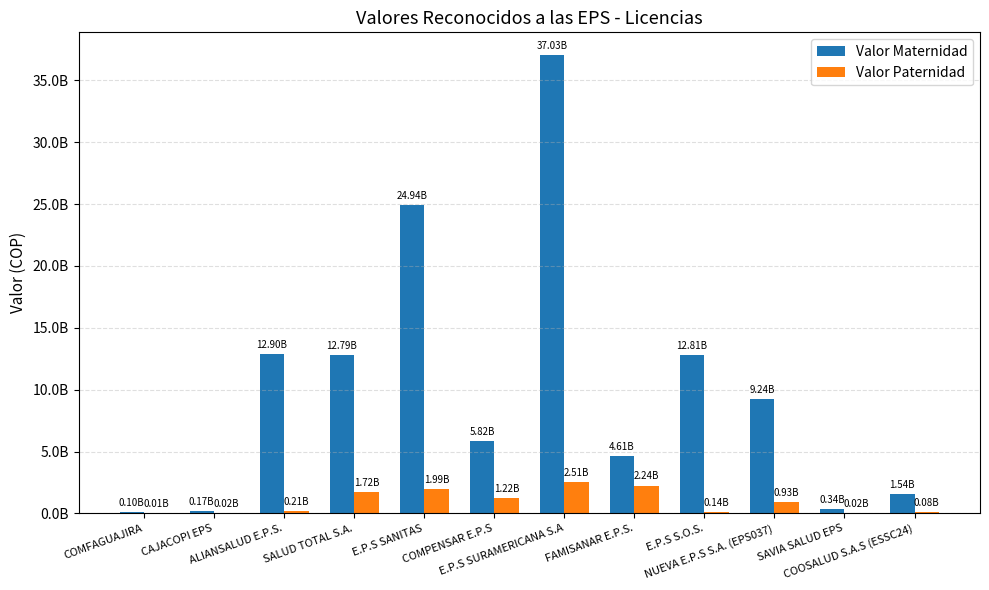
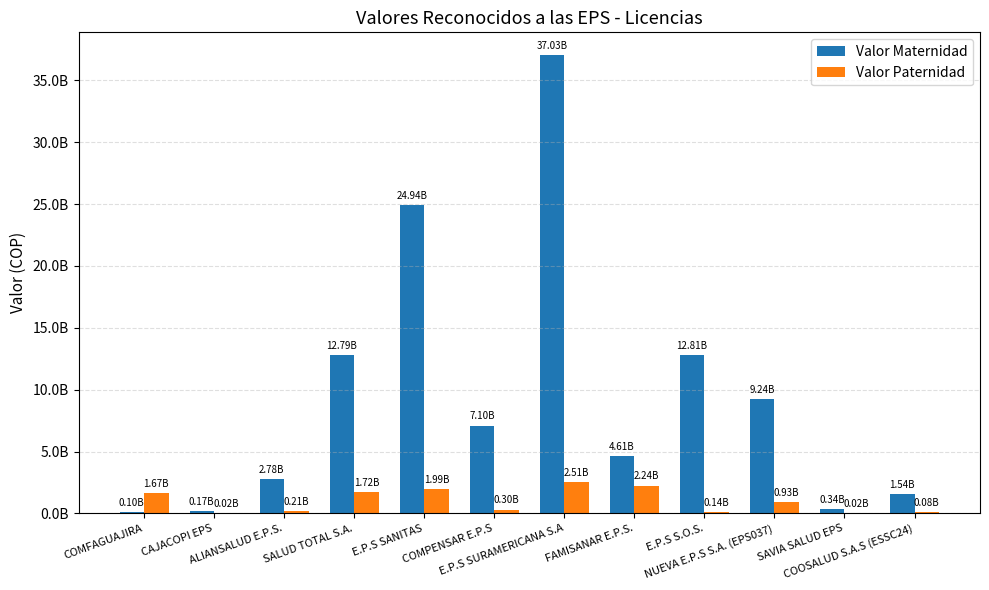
  {
    "Valor Maternidad": {
      "COMFAGUAJIRA": "0.10B",
      "CAJACOPI EPS": "0.17B",
-     "ALIANSALUD E.P.S.": "12.90B",
+     "ALIANSALUD E.P.S.": "2.78B",
      "SALUD TOTAL S.A.": "12.79B",
      "E.P.S SANITAS": "24.94B",
-     "COMPENSAR E.P.S": "5.82B",
+     "COMPENSAR E.P.S": "7.10B",
      "E.P.S SURAMERICANA S.A": "37.03B",
      "FAMISANAR E.P.S.": "4.61B",
      "E.P.S S.O.S.": "12.81B",
      "NUEVA E.P.S S.A. (EPS037)": "9.24B",
      "SAVIA SALUD EPS": "0.34B",
      "COOSALUD S.A.S (ESSC24)": "1.54B"
    },
    "Valor Paternidad": {
-     "COMFAGUAJIRA": "0.01B",
+     "COMFAGUAJIRA": "1.67B",
      "CAJACOPI EPS": "0.02B",
      "ALIANSALUD E.P.S.": "0.21B",
      "SALUD TOTAL S.A.": "1.72B",
      "E.P.S SANITAS": "1.99B",
-     "COMPENSAR E.P.S": "1.22B",
+     "COMPENSAR E.P.S": "0.30B",
      "E.P.S SURAMERICANA S.A": "2.51B",
      "FAMISANAR E.P.S.": "2.24B",
      "E.P.S S.O.S.": "0.14B",
      "NUEVA E.P.S S.A. (EPS037)": "0.93B",
      "SAVIA SALUD EPS": "0.02B",
      "COOSALUD S.A.S (ESSC24)": "0.08B"
    }
  }
